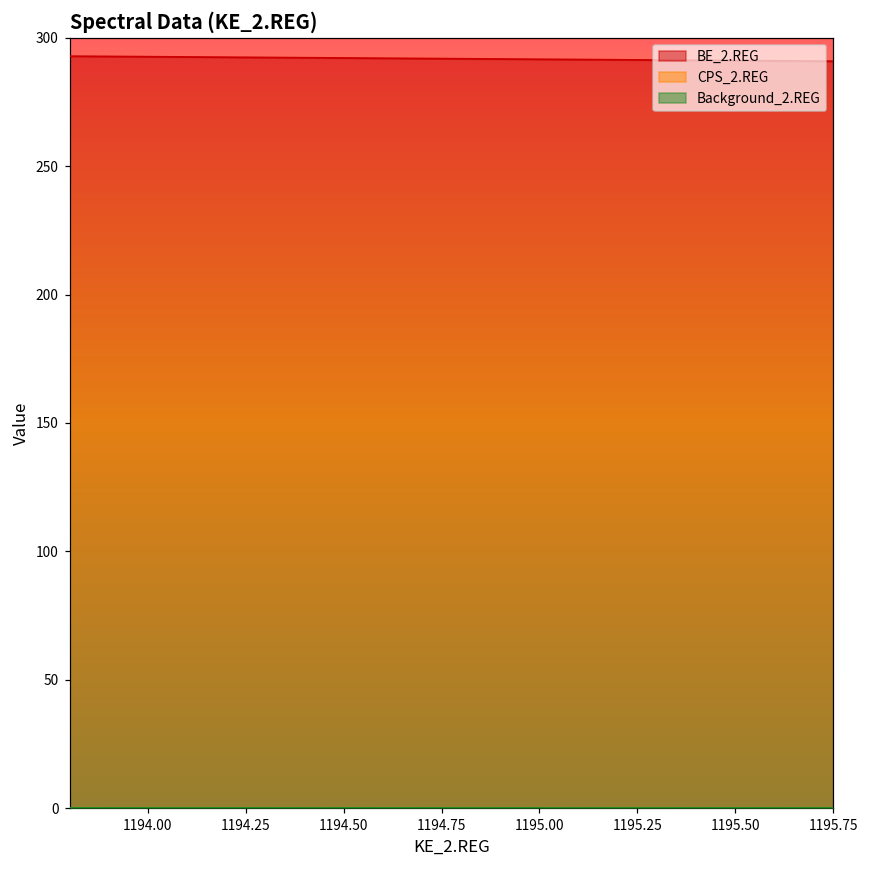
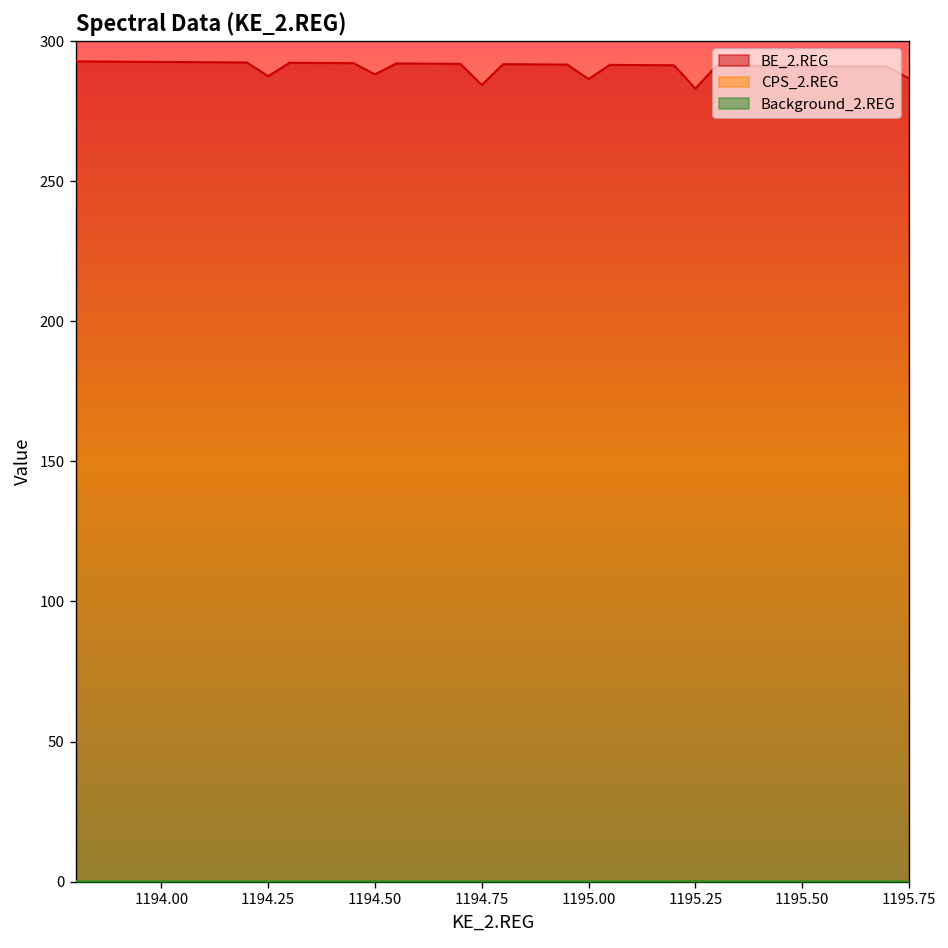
  {
    "BE_2.REG": {
      "1194.00": 293,
-     "1194.25": 292,
-     "1194.50": 292,
-     "1194.75": 292,
-     "1195.00": 292,
-     "1195.25": 291,
-     "1195.75": 291
+     "1194.25": 288,
+     "1194.50": 288,
+     "1194.75": 284,
+     "1195.00": 286,
+     "1195.25": 283,
+     "1195.75": 287
    },
    "Background_2.REG": {
      "1194.00": 0,
      "1194.25": 0,
      "1194.50": 0,
      "1194.75": 0,
      "1195.00": 0,
      "1195.25": 0,
      "1195.50": 0,
      "1195.75": 0
    }
  }
